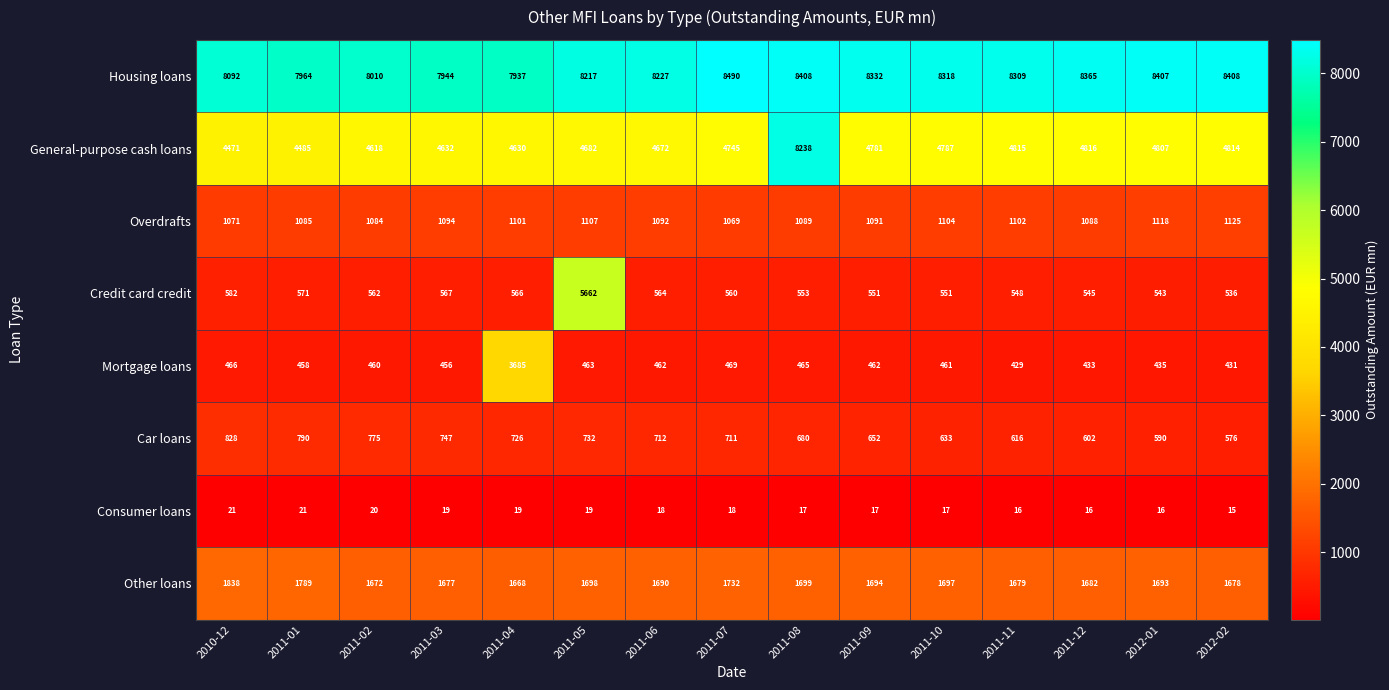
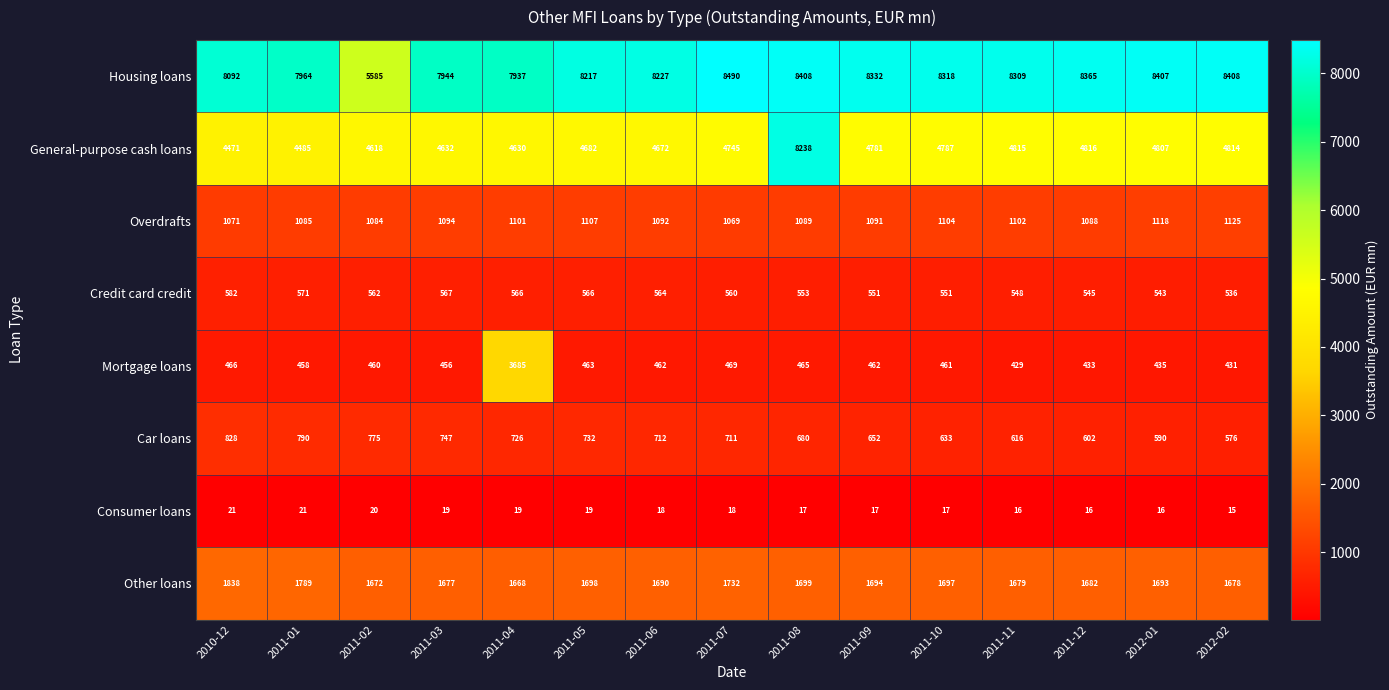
  {
    "Housing loans": {
      "2010-12": 8092,
      "2011-01": 7964,
-     "2011-02": 8010,
+     "2011-02": 5585,
      "2011-03": 7944,
      "2011-04": 7937,
      "2011-05": 8217,
      "2011-06": 8227,
      "2011-07": 8490,
      "2011-08": 8408,
      "2011-09": 8332,
      "2011-10": 8318,
      "2011-11": 8309,
      "2011-12": 8365,
      "2012-01": 8407,
      "2012-02": 8408
    },
    "General-purpose cash loans": {
      "2010-12": 4471,
      "2011-01": 4485,
      "2011-02": 4618,
      "2011-03": 4632,
      "2011-04": 4630,
      "2011-05": 4682,
      "2011-06": 4672,
      "2011-07": 4745,
      "2011-08": 8238,
      "2011-09": 4781,
      "2011-10": 4787,
      "2011-11": 4815,
      "2011-12": 4816,
      "2012-01": 4807,
      "2012-02": 4814
    },
    "Overdrafts": {
      "2010-12": 1071,
      "2011-01": 1085,
      "2011-02": 1084,
      "2011-03": 1094,
      "2011-04": 1101,
      "2011-05": 1107,
      "2011-06": 1092,
      "2011-07": 1069,
      "2011-08": 1089,
      "2011-09": 1091,
      "2011-10": 1104,
      "2011-11": 1102,
      "2011-12": 1088,
      "2012-01": 1118,
      "2012-02": 1125
    },
    "Credit card credit": {
      "2010-12": 582,
      "2011-01": 571,
      "2011-02": 562,
      "2011-03": 567,
      "2011-04": 566,
-     "2011-05": 5662,
+     "2011-05": 566,
      "2011-06": 564,
      "2011-07": 560,
      "2011-08": 553,
      "2011-09": 551,
      "2011-10": 551,
      "2011-11": 548,
      "2011-12": 545,
      "2012-01": 543,
      "2012-02": 536
    },
    "Mortgage loans": {
      "2010-12": 466,
      "2011-01": 458,
      "2011-02": 460,
      "2011-03": 456,
      "2011-04": 3685,
      "2011-05": 463,
      "2011-06": 462,
      "2011-07": 469,
      "2011-08": 465,
      "2011-09": 462,
      "2011-10": 461,
      "2011-11": 429,
      "2011-12": 433,
      "2012-01": 435,
      "2012-02": 431
    },
    "Car loans": {
      "2010-12": 828,
      "2011-01": 790,
      "2011-02": 775,
      "2011-03": 747,
      "2011-04": 726,
      "2011-05": 732,
      "2011-06": 712,
      "2011-07": 711,
      "2011-08": 680,
      "2011-09": 652,
      "2011-10": 633,
      "2011-11": 616,
      "2011-12": 602,
      "2012-01": 590,
      "2012-02": 576
    },
    "Consumer loans": {
      "2010-12": 21,
      "2011-01": 21,
      "2011-02": 20,
      "2011-03": 19,
      "2011-04": 19,
      "2011-05": 19,
      "2011-06": 18,
      "2011-07": 18,
      "2011-08": 17,
      "2011-09": 17,
      "2011-10": 17,
      "2011-11": 16,
      "2011-12": 16,
      "2012-01": 16,
      "2012-02": 15
    },
    "Other loans": {
      "2010-12": 1838,
      "2011-01": 1789,
      "2011-02": 1672,
      "2011-03": 1677,
      "2011-04": 1668,
      "2011-05": 1698,
      "2011-06": 1690,
      "2011-07": 1732,
      "2011-08": 1699,
      "2011-09": 1694,
      "2011-10": 1697,
      "2011-11": 1679,
      "2011-12": 1682,
      "2012-01": 1693,
      "2012-02": 1678
    }
  }
